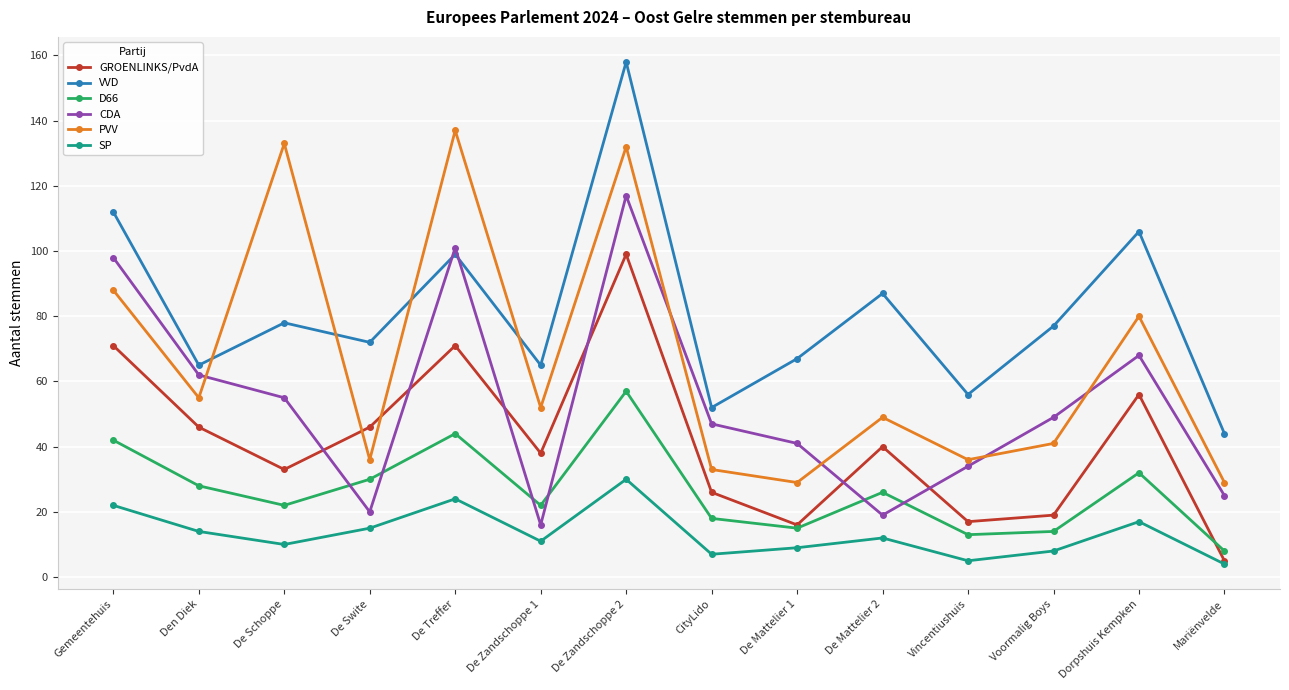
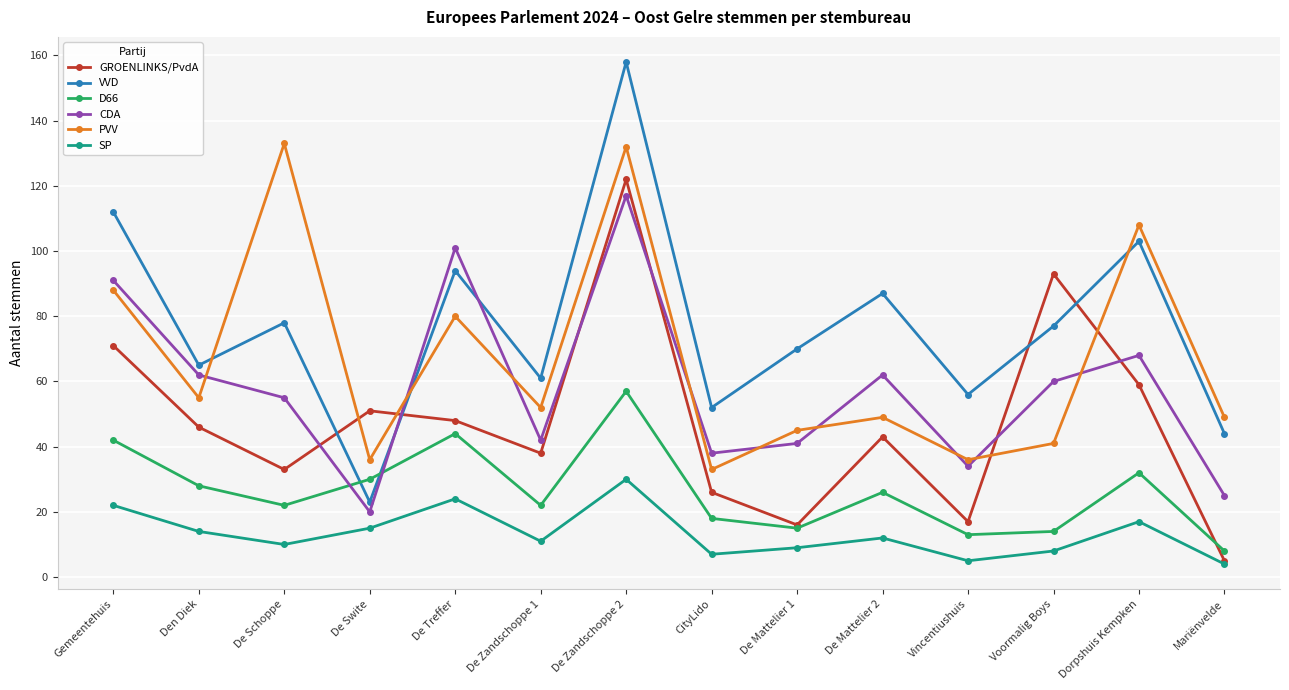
  {
    "GROENLINKS/PvdA": {
      "Gemeentehuis": 71,
      "Den Diek": 46,
      "De Schoppe": 33,
-     "De Swite": 46,
-     "De Treffer": 71,
+     "De Swite": 51,
+     "De Treffer": 48,
      "De Zandschoppe 1": 38,
-     "De Zandschoppe 2": 99,
+     "De Zandschoppe 2": 122,
      "CityLido": 26,
      "De Mattelier 1": 16,
-     "De Mattelier 2": 40,
+     "De Mattelier 2": 43,
      "Vincentiushuis": 17,
-     "Voormalig Boys": 19,
-     "Dorpshuis Kempken": 56,
+     "Voormalig Boys": 93,
+     "Dorpshuis Kempken": 59,
      "Mariënvelde": 5
    },
    "VVD": {
      "Gemeentehuis": 112,
      "Den Diek": 65,
      "De Schoppe": 78,
-     "De Swite": 72,
-     "De Treffer": 99,
-     "De Zandschoppe 1": 65,
+     "De Swite": 23,
+     "De Treffer": 94,
+     "De Zandschoppe 1": 61,
      "De Zandschoppe 2": 158,
      "CityLido": 52,
-     "De Mattelier 1": 67,
+     "De Mattelier 1": 70,
      "De Mattelier 2": 87,
      "Vincentiushuis": 56,
      "Voormalig Boys": 77,
-     "Dorpshuis Kempken": 106,
+     "Dorpshuis Kempken": 103,
      "Mariënvelde": 44
    },
    "CDA": {
-     "Gemeentehuis": 98,
+     "Gemeentehuis": 91,
      "Den Diek": 62,
      "De Schoppe": 55,
      "De Swite": 20,
      "De Treffer": 101,
-     "De Zandschoppe 1": 16,
+     "De Zandschoppe 1": 42,
      "De Zandschoppe 2": 117,
-     "CityLido": 47,
+     "CityLido": 38,
      "De Mattelier 1": 41,
-     "De Mattelier 2": 19,
+     "De Mattelier 2": 62,
      "Vincentiushuis": 34,
-     "Voormalig Boys": 49,
+     "Voormalig Boys": 60,
      "Dorpshuis Kempken": 68,
      "Mariënvelde": 25
    },
    "PVV": {
      "Gemeentehuis": 88,
      "Den Diek": 55,
      "De Schoppe": 133,
      "De Swite": 36,
-     "De Treffer": 137,
+     "De Treffer": 80,
      "De Zandschoppe 1": 52,
      "De Zandschoppe 2": 132,
      "CityLido": 33,
-     "De Mattelier 1": 29,
+     "De Mattelier 1": 45,
      "De Mattelier 2": 49,
      "Vincentiushuis": 36,
      "Voormalig Boys": 41,
-     "Dorpshuis Kempken": 80,
-     "Mariënvelde": 29
+     "Dorpshuis Kempken": 108,
+     "Mariënvelde": 49
    }
  }
